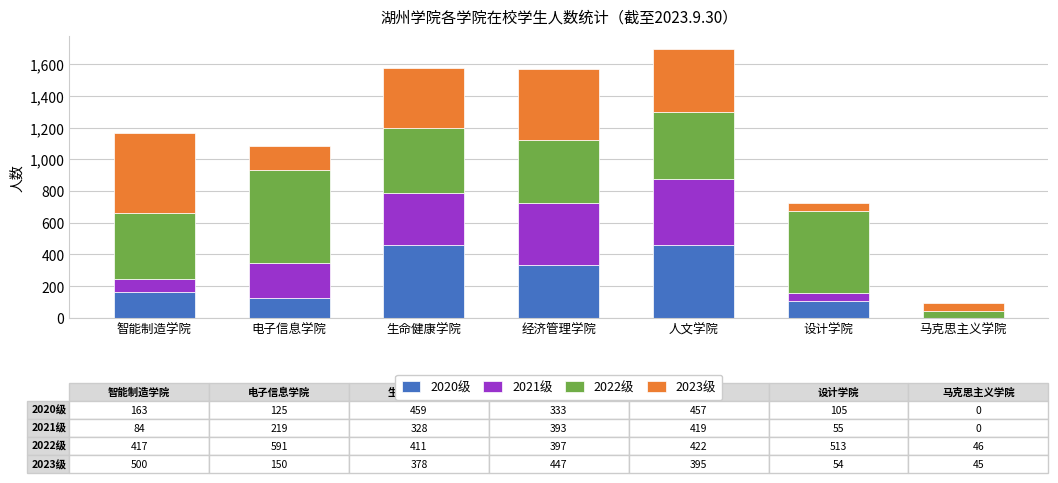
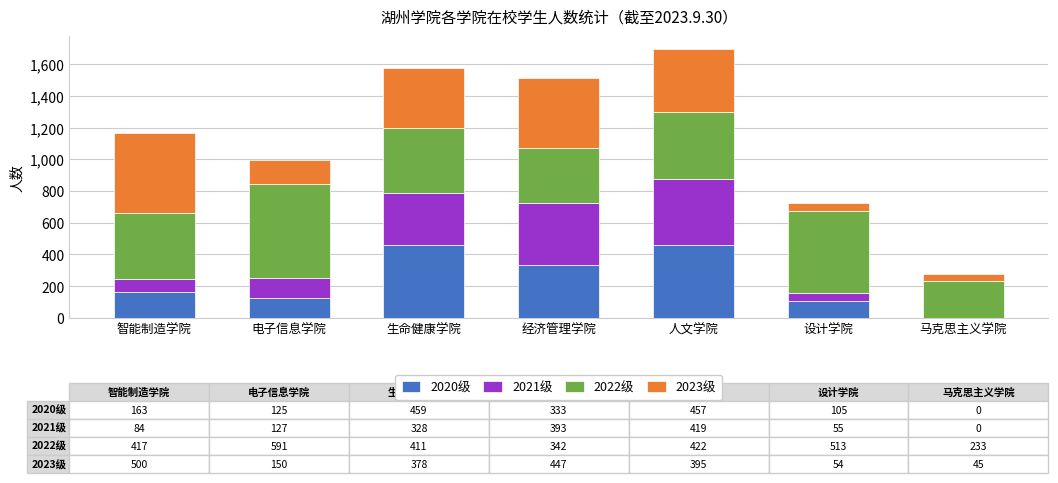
  {
    "2020级": {
      "智能制造学院": 160,
      "电子信息学院": 130,
      "生命健康学院": 460,
      "经济管理学院": 330,
      "人文学院": 460,
      "设计学院": 110,
      "马克思主义学院": 0
    },
    "2021级": {
-     "电子信息学院": 219
+     "电子信息学院": 127
    },
    "2022级": {
-     "经济管理学院": 397,
-     "马克思主义学院": 46
+     "经济管理学院": 342,
+     "马克思主义学院": 233
    },
    "2023级": {
      "智能制造学院": 500,
      "电子信息学院": 150,
      "生命健康学院": 380,
      "经济管理学院": 450,
      "人文学院": 400,
      "设计学院": 50,
      "马克思主义学院": 50
    }
  }
